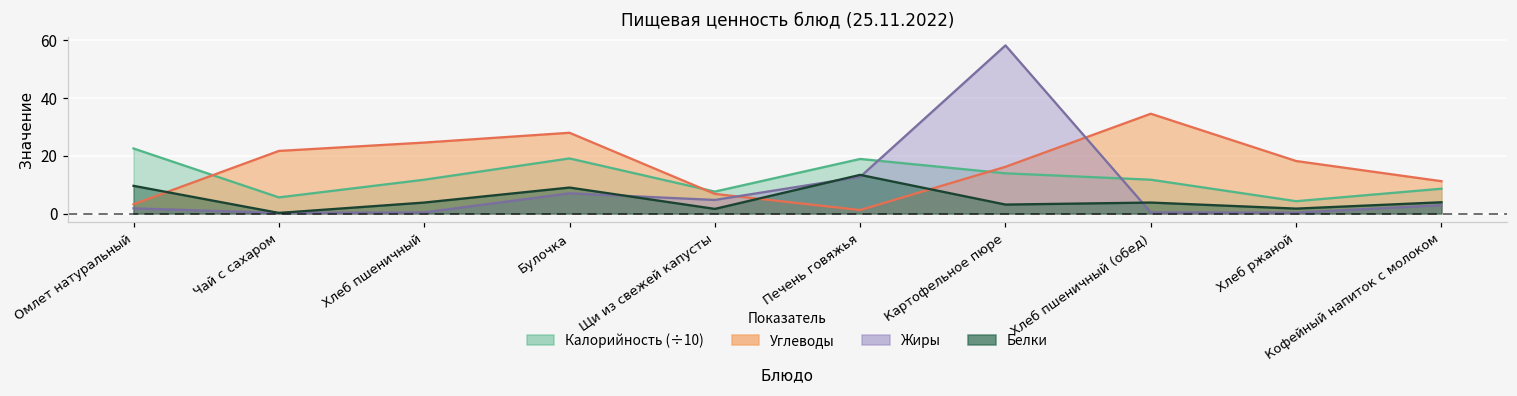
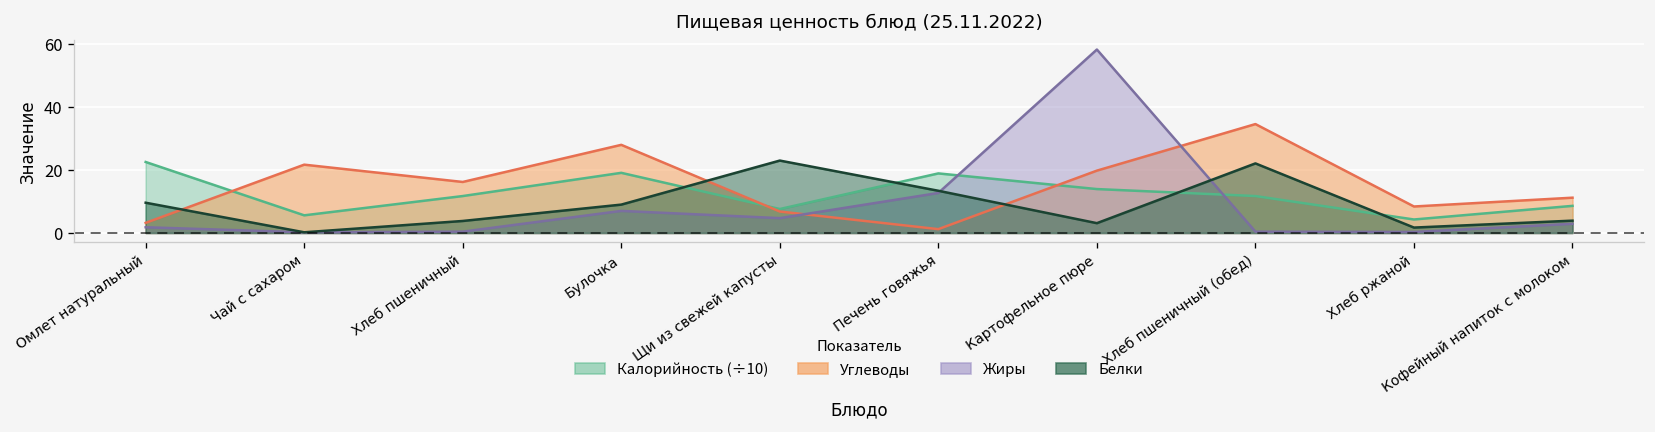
  {
    "Углеводы": {
      "Омлет натуральный": 3,
      "Чай с сахаром": 22,
-     "Хлеб пшеничный": 25,
+     "Хлеб пшеничный": 16,
      "Булочка": 28,
      "Печень говяжья": 1,
-     "Картофельное пюре": 16,
+     "Картофельное пюре": 20,
      "Хлеб пшеничный (обед)": 35,
-     "Хлеб ржаной": 18,
+     "Хлеб ржаной": 8,
      "Кофейный напиток с молоком": 11
    },
    "Белки": {
      "Омлет натуральный": 10,
      "Хлеб пшеничный": 4,
      "Булочка": 9,
-     "Щи из свежей капусты": 2,
+     "Щи из свежей капусты": 23,
      "Картофельное пюре": 3,
-     "Хлеб пшеничный (обед)": 4,
+     "Хлеб пшеничный (обед)": 22,
      "Хлеб ржаной": 2,
      "Кофейный напиток с молоком": 4
    }
  }
